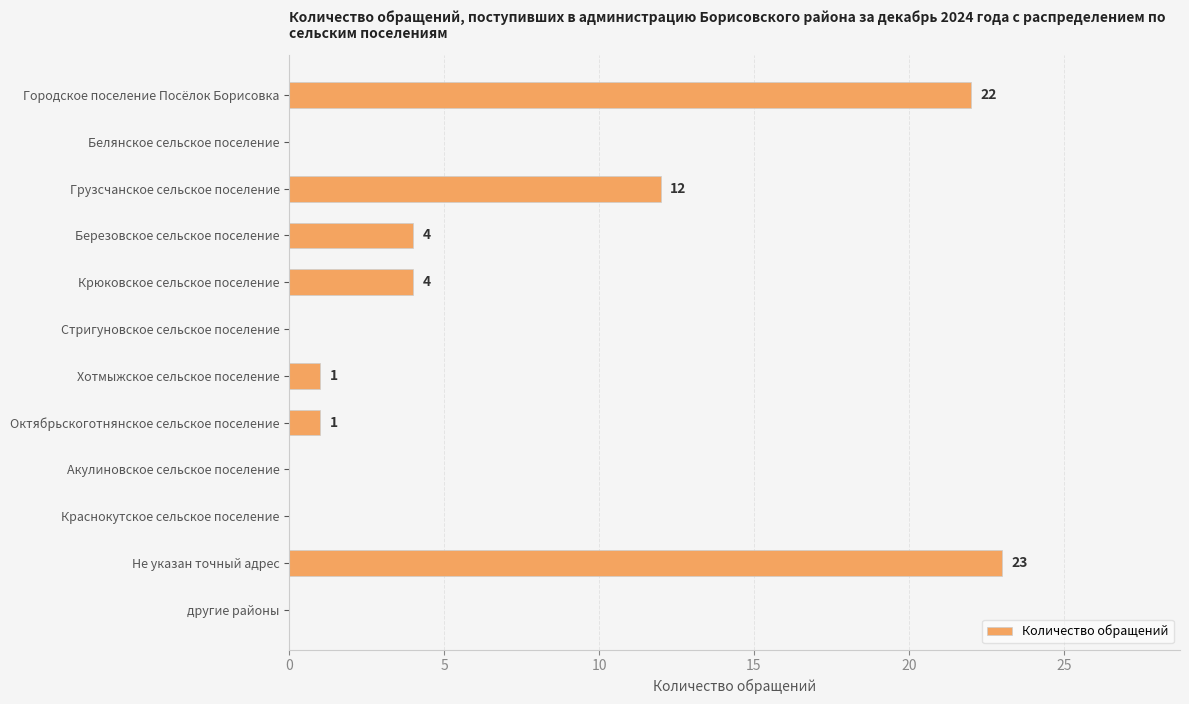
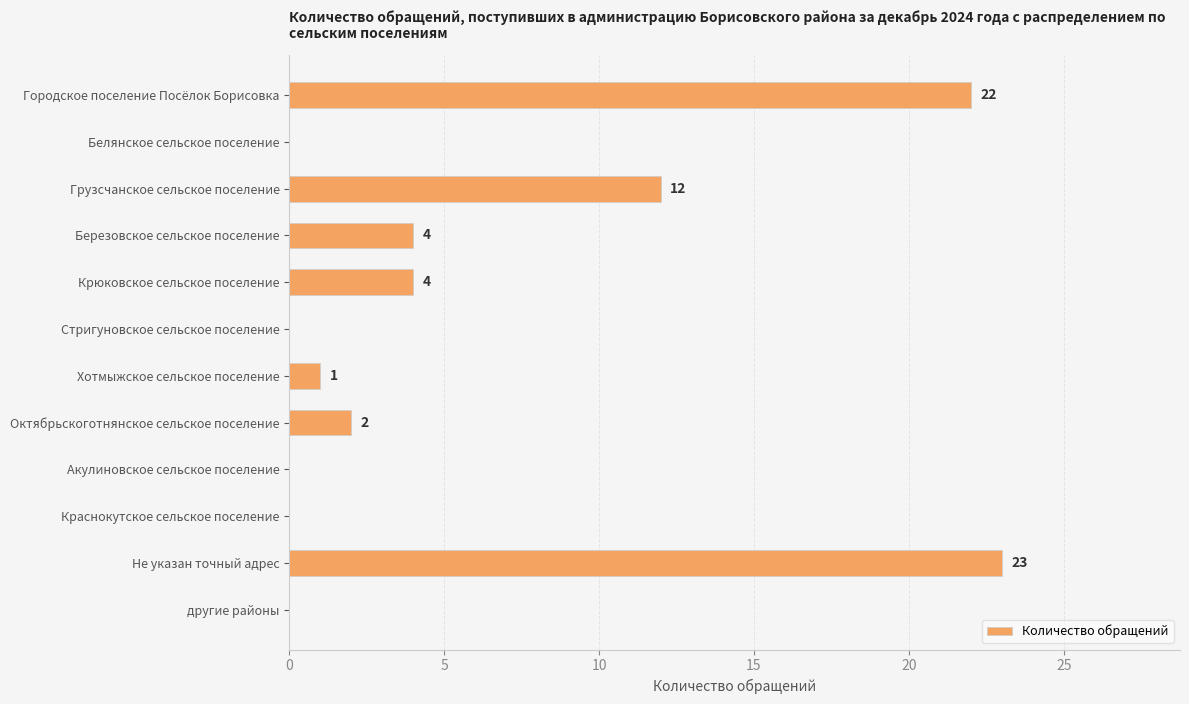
  {
    "Городское поселение Посёлок Борисовка": 22,
    "Грузсчанское сельское поселение": 12,
    "Березовское сельское поселение": 4,
    "Крюковское сельское поселение": 4,
    "Хотмыжское сельское поселение": 1,
-   "Октябрьскоготнянское сельское поселение": 1,
+   "Октябрьскоготнянское сельское поселение": 2,
    "Не указан точный адрес": 23
  }
